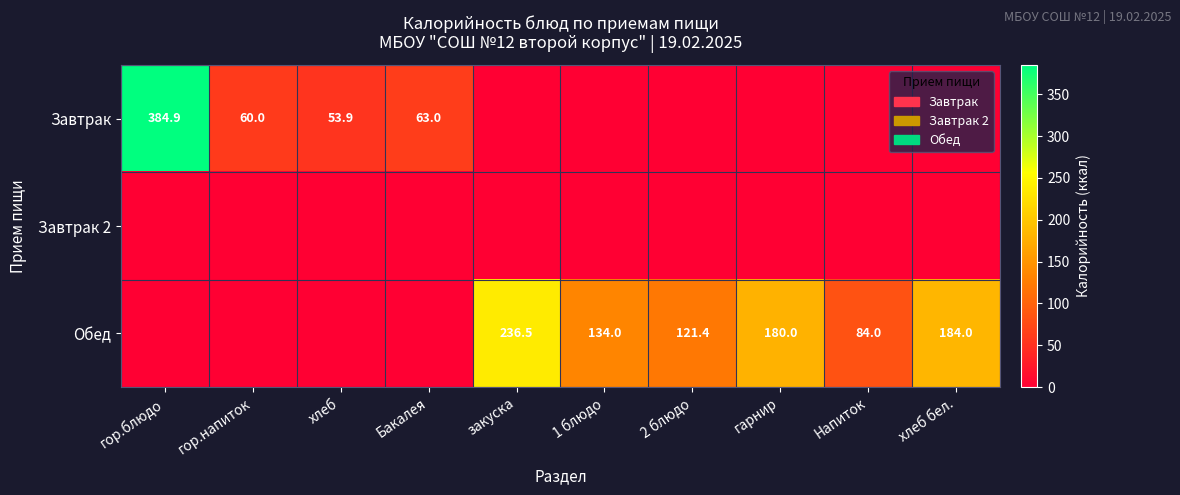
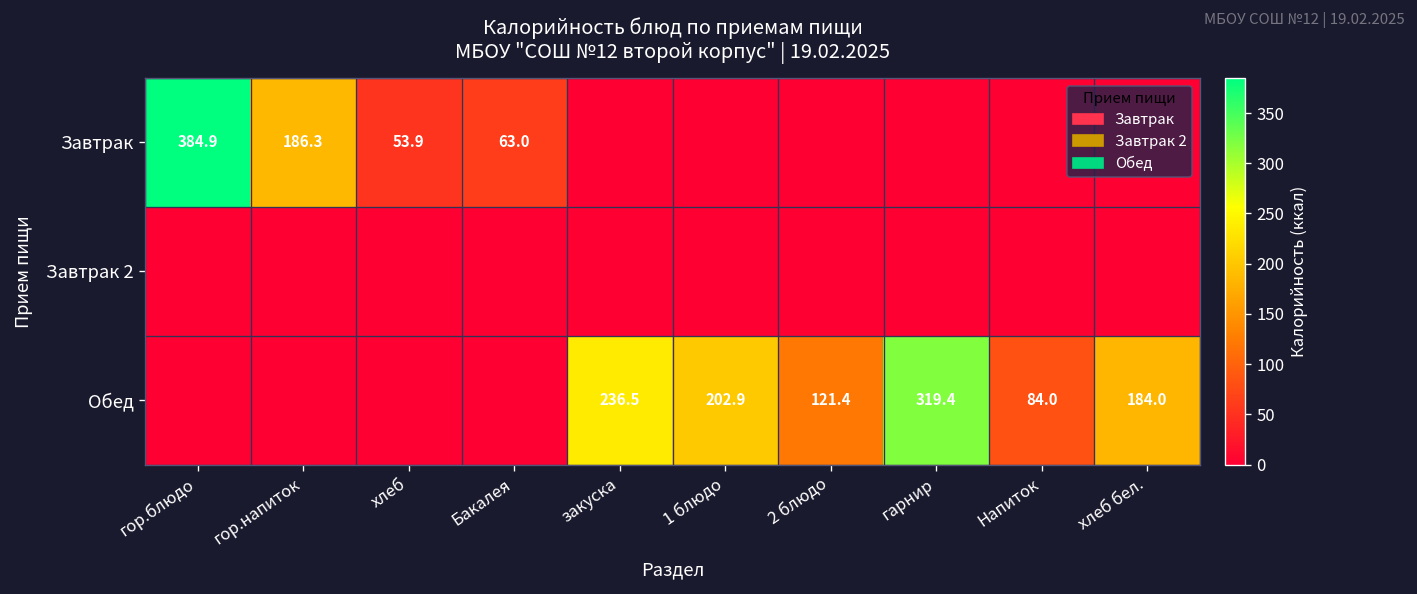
  {
    "Завтрак": {
      "гор.блюдо": 384.9,
-     "гор.напиток": 60.0,
+     "гор.напиток": 186.3,
      "хлеб": 53.9,
      "Бакалея": 63.0
    },
    "Обед": {
      "закуска": 236.5,
-     "1 блюдо": 134.0,
+     "1 блюдо": 202.9,
      "2 блюдо": 121.4,
-     "гарнир": 180.0,
+     "гарнир": 319.4,
      "Напиток": 84.0,
      "хлеб бел.": 184.0
    }
  }
